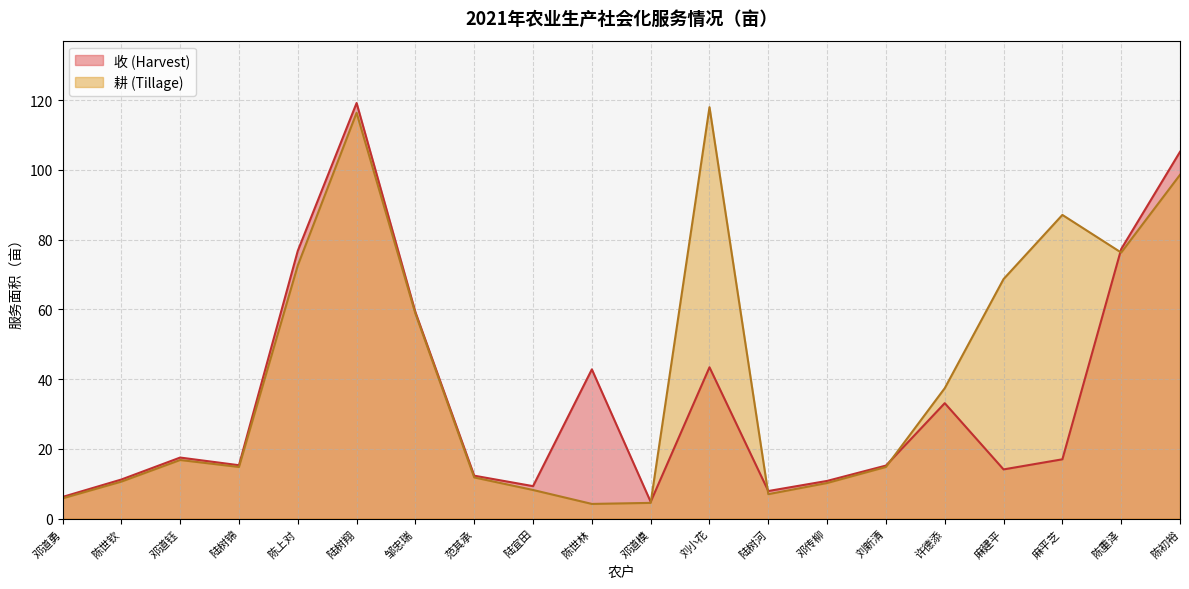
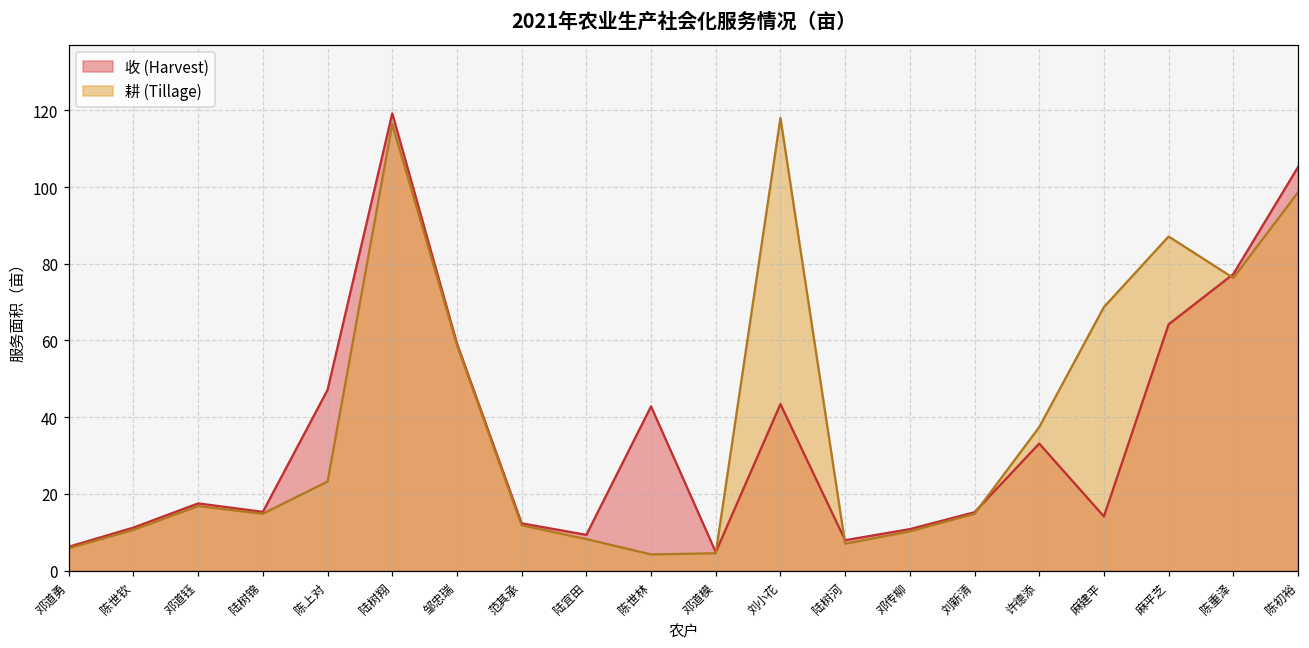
  {
    "收 (Harvest)": {
-     "陈上对": 77,
+     "陈上对": 47,
      "陆树翔": 119,
      "陆宜田": 9,
      "陈世林": 43,
      "刘小花": 43,
      "陆树河": 8,
      "许德添": 33,
      "麻建平": 14,
-     "麻平芝": 17,
+     "麻平芝": 64,
      "陈重泽": 77,
      "陈初裕": 105
    },
    "耕 (Tillage)": {
-     "陈上对": 73,
+     "陈上对": 23,
      "陆树翔": 116,
      "陆宜田": 8,
      "陈世林": 4,
      "刘小花": 118,
      "陆树河": 7,
      "许德添": 37,
      "麻建平": 69,
      "麻平芝": 87,
      "陈重泽": 76,
      "陈初裕": 99
    }
  }
